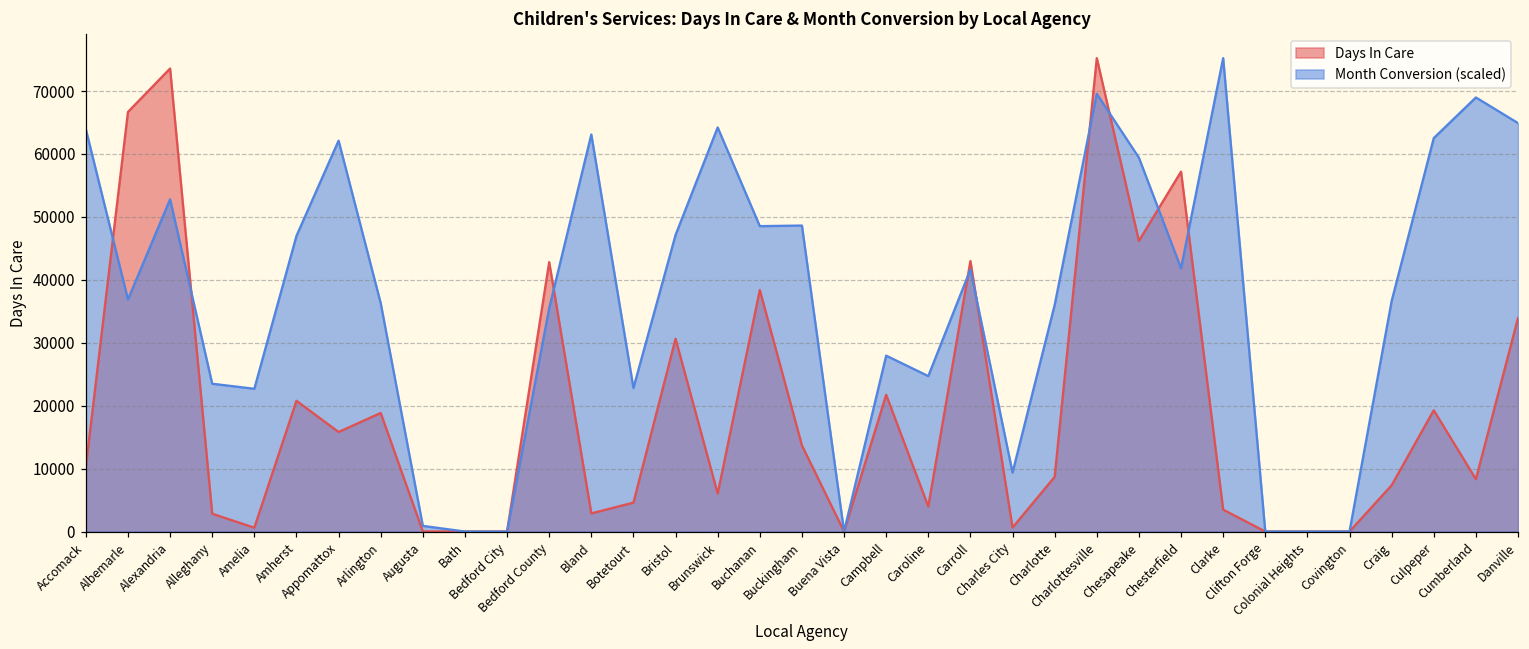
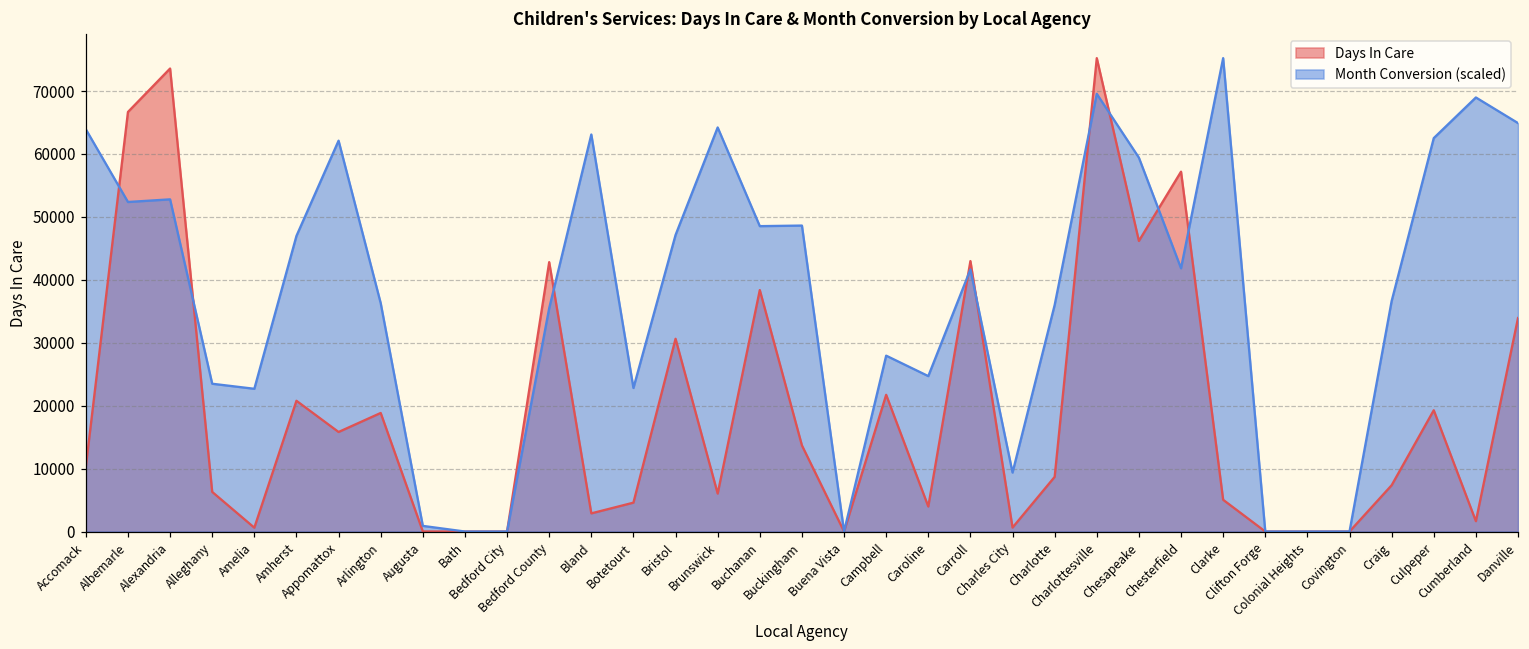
  {
    "Days In Care": {
      "Accomack": 10000,
      "Albemarle": 67000,
      "Alexandria": 74000,
-     "Alleghany": 3000,
+     "Alleghany": 6000,
      "Amelia": 1000,
      "Amherst": 21000,
      "Appomattox": 16000,
      "Arlington": 19000,
      "Augusta": 0,
      "Bedford County": 43000,
      "Bland": 3000,
      "Botetourt": 5000,
      "Bristol": 31000,
      "Brunswick": 6000,
      "Buchanan": 38000,
      "Buckingham": 14000,
      "Campbell": 22000,
      "Caroline": 4000,
      "Carroll": 43000,
      "Charles City": 1000,
      "Charlotte": 9000,
      "Charlottesville": 75000,
      "Chesapeake": 46000,
      "Chesterfield": 57000,
-     "Clarke": 3000,
+     "Clarke": 5000,
      "Craig": 7000,
      "Culpeper": 19000,
-     "Cumberland": 8000,
+     "Cumberland": 2000,
      "Danville": 34000
    },
    "Month Conversion (scaled)": {
      "Accomack": 64000,
-     "Albemarle": 37000,
+     "Albemarle": 52000,
      "Alexandria": 53000,
      "Alleghany": 23000,
      "Amelia": 23000,
      "Amherst": 47000,
      "Appomattox": 62000,
      "Arlington": 36000,
      "Augusta": 1000,
      "Bedford County": 35000,
      "Bland": 63000,
      "Botetourt": 23000,
      "Bristol": 47000,
      "Brunswick": 64000,
      "Buchanan": 49000,
      "Buckingham": 49000,
      "Campbell": 28000,
      "Caroline": 25000,
      "Carroll": 42000,
      "Charles City": 9000,
      "Charlotte": 36000,
      "Charlottesville": 70000,
      "Chesapeake": 59000,
      "Chesterfield": 42000,
      "Clarke": 75000,
      "Craig": 37000,
      "Culpeper": 63000,
      "Cumberland": 69000,
      "Danville": 65000
    }
  }
